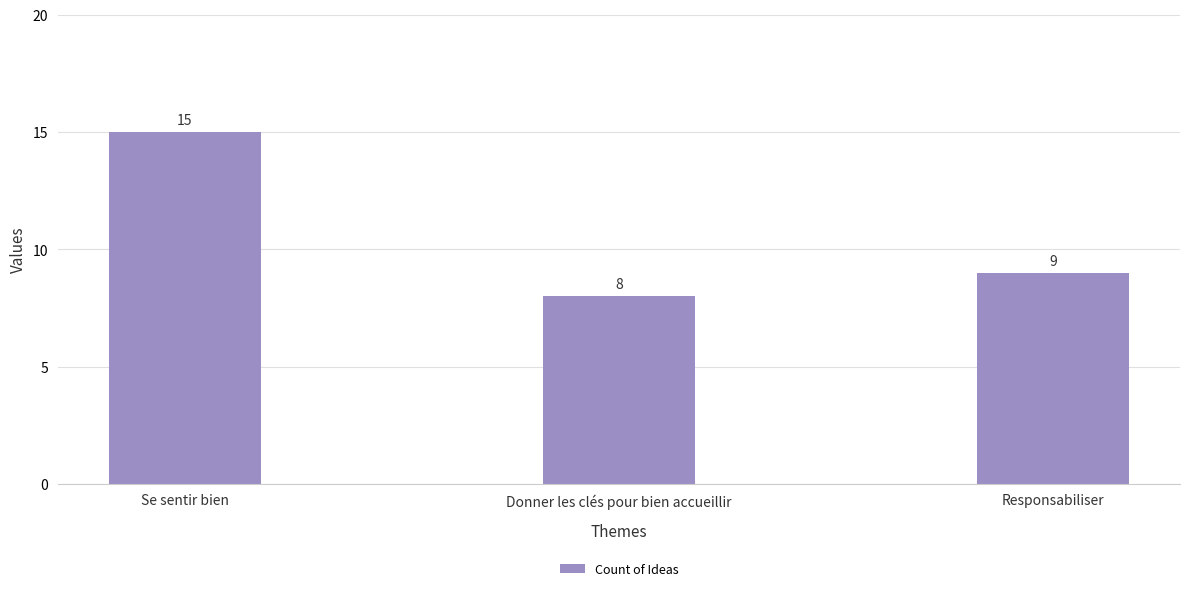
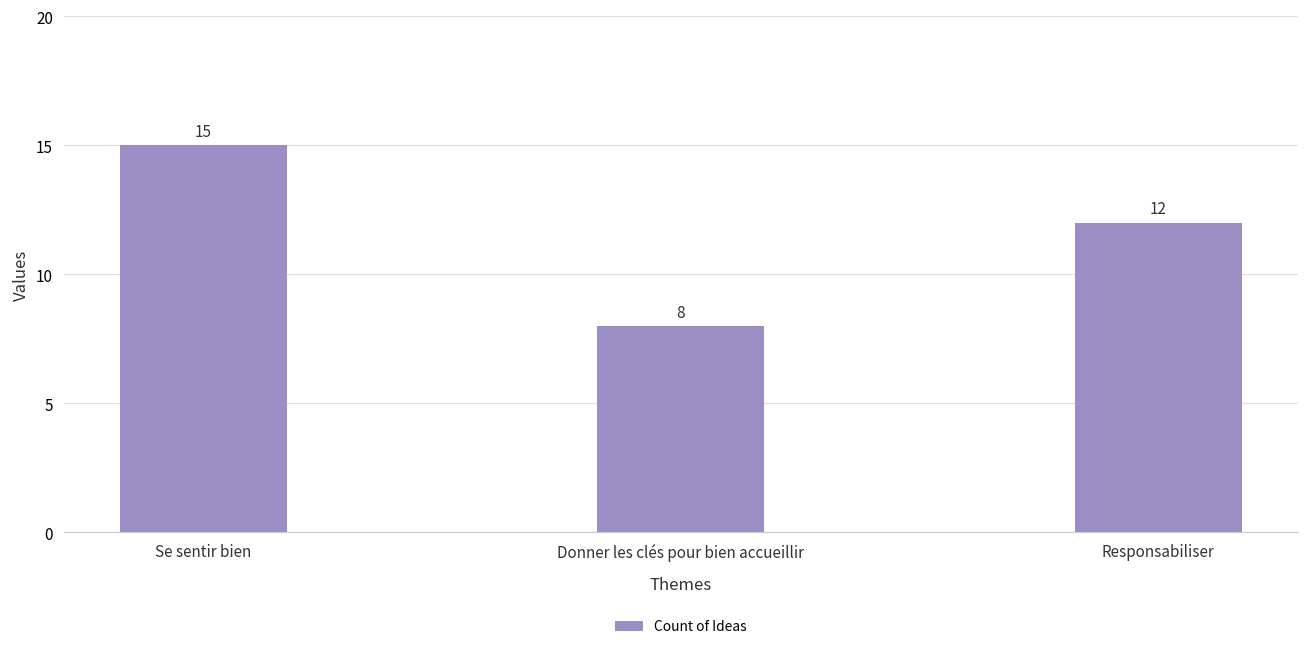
  {
    "Se sentir bien": 15,
    "Donner les clés pour bien accueillir": 8,
-   "Responsabiliser": 9
+   "Responsabiliser": 12
  }
